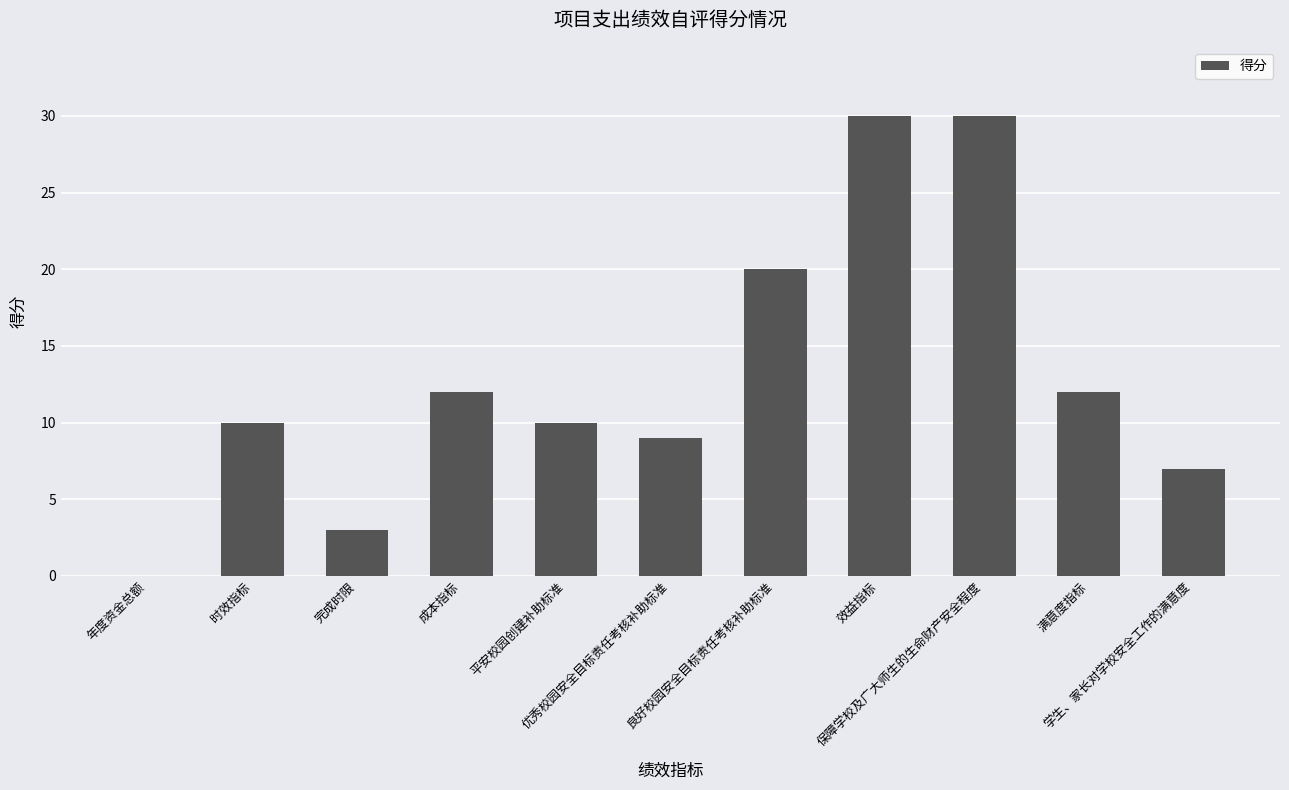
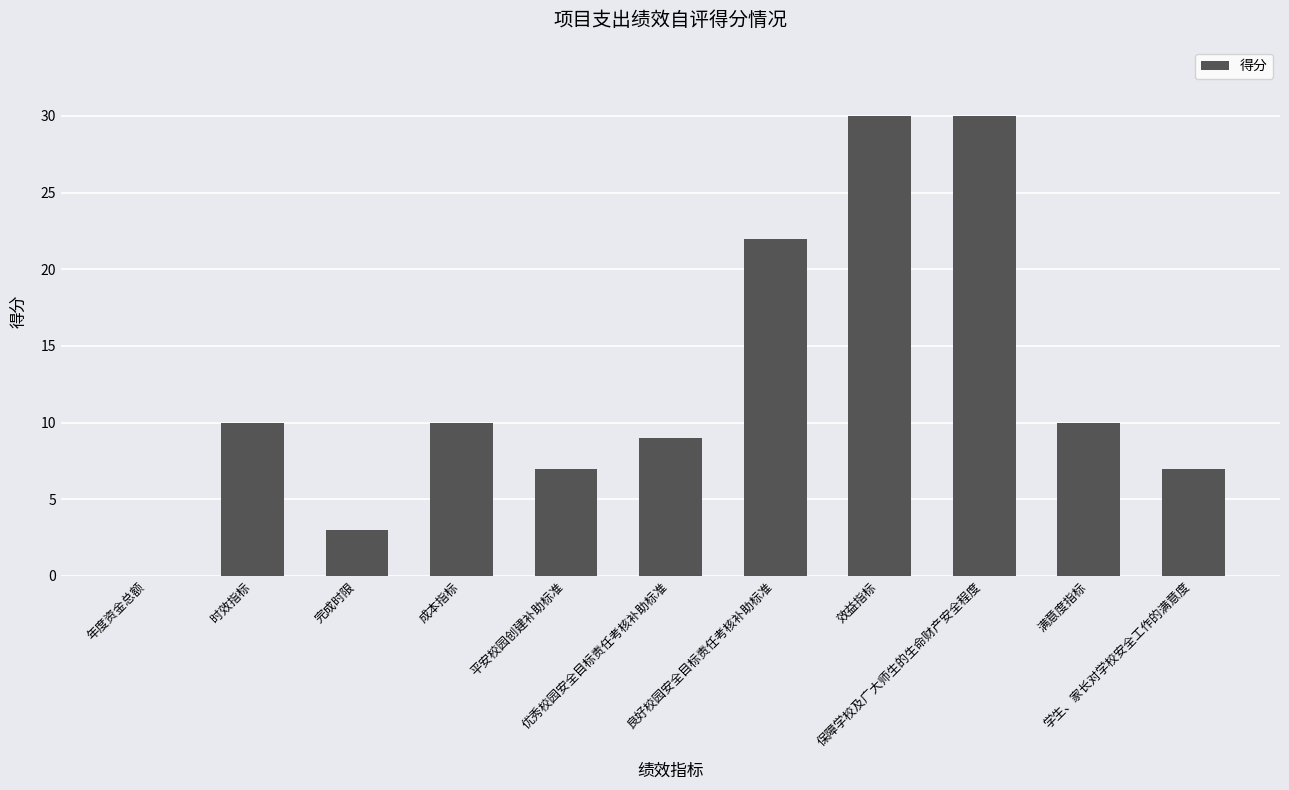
  {
    "年度资金总额": 0,
    "时效指标": 10,
    "完成时限": 3,
-   "成本指标": 12,
-   "平安校园创建补助标准": 10,
+   "成本指标": 10,
+   "平安校园创建补助标准": 7,
    "优秀校园安全目标责任考核补助标准": 9,
-   "良好校园安全目标责任考核补助标准": 20,
+   "良好校园安全目标责任考核补助标准": 22,
    "效益指标": 30,
    "保障学校及广大师生的生命财产安全程度": 30,
-   "满意度指标": 12,
+   "满意度指标": 10,
    "学生、家长对学校安全工作的满意度": 7
  }
